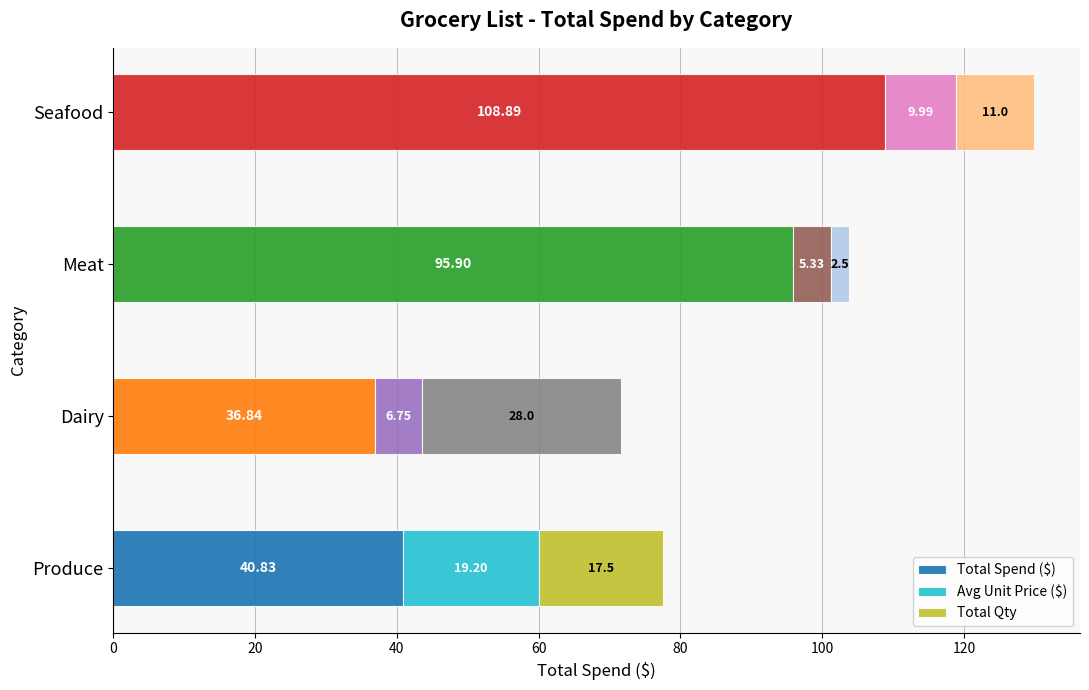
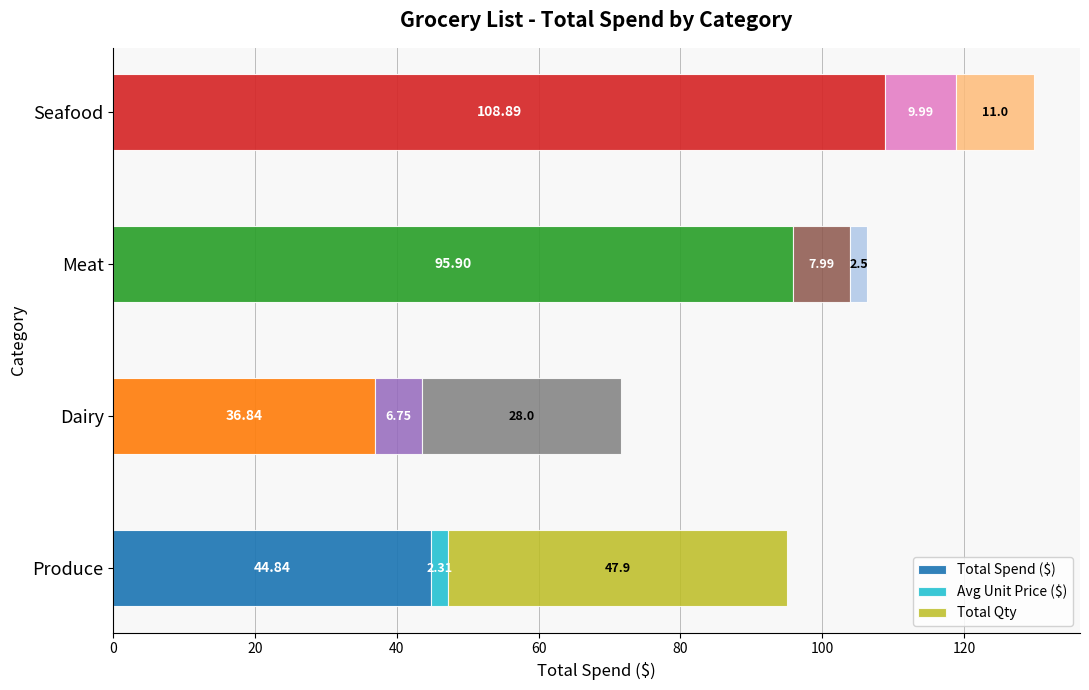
  {
    "Total Spend ($)": {
      "Seafood": 108.89,
      "Meat": 95.90,
      "Dairy": 36.84,
-     "Produce": 40.83
+     "Produce": 44.84
    },
    "Avg Unit Price ($)": {
      "Seafood": 9.99,
-     "Meat": 5.33,
+     "Meat": 7.99,
      "Dairy": 6.75,
-     "Produce": 19.20
+     "Produce": 2.31
    },
    "Total Qty": {
      "Seafood": 11.0,
      "Meat": 2.5,
      "Dairy": 28.0,
-     "Produce": 17.5
+     "Produce": 47.9
    }
  }
